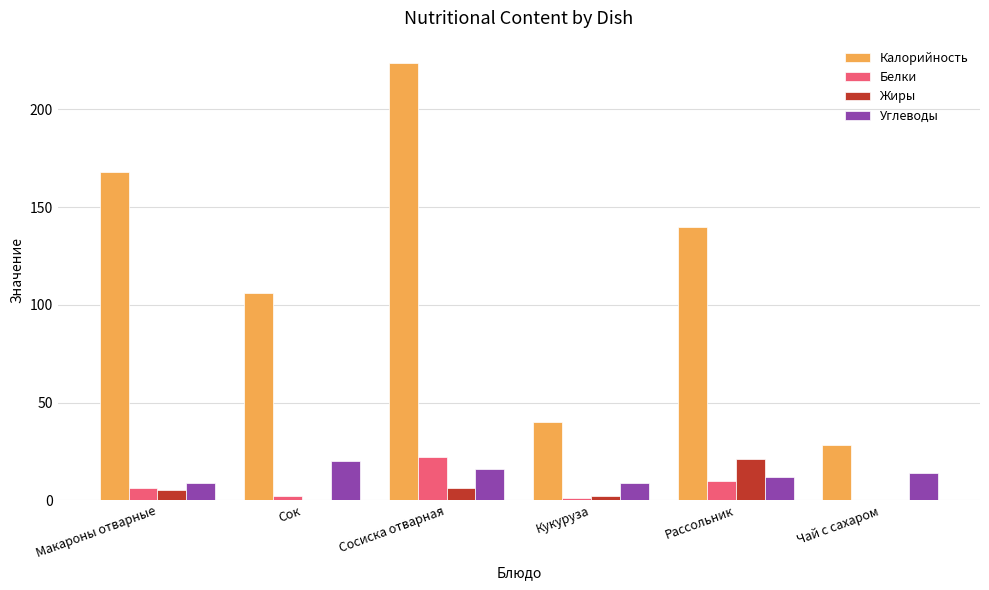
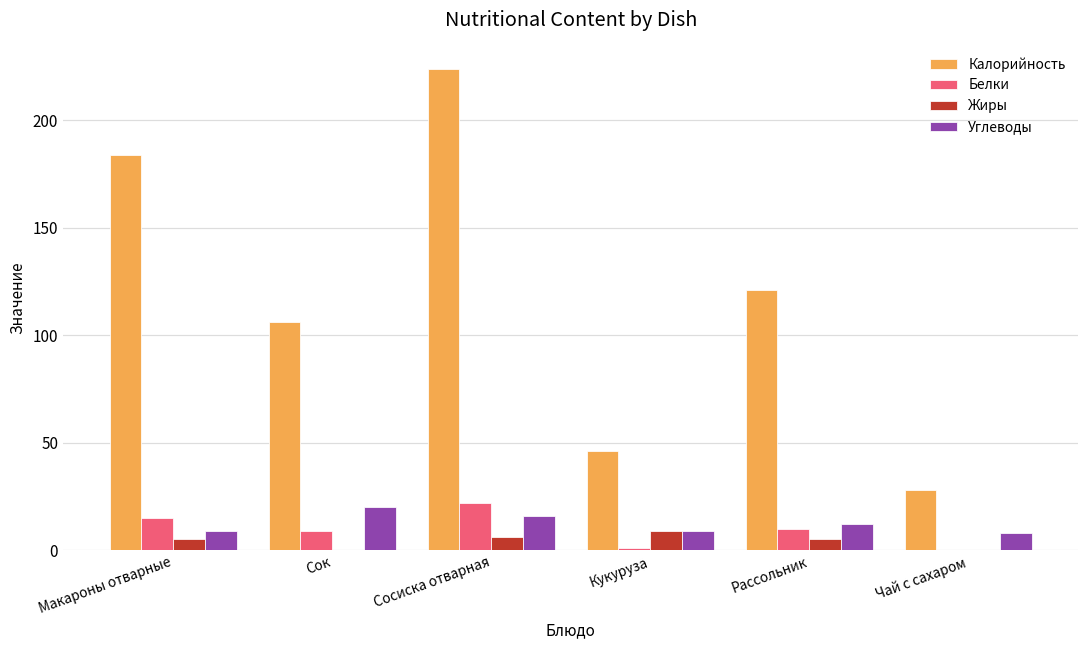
  {
    "Калорийность": {
-     "Макароны отварные": 168,
+     "Макароны отварные": 184,
      "Сок": 106,
      "Сосиска отварная": 224,
-     "Кукуруза": 40,
-     "Рассольник": 140,
+     "Кукуруза": 46,
+     "Рассольник": 121,
      "Чай с сахаром": 28
    },
    "Белки": {
-     "Макароны отварные": 6,
-     "Сок": 2,
+     "Макароны отварные": 15,
+     "Сок": 9,
      "Сосиска отварная": 22,
      "Рассольник": 10,
      "Чай с сахаром": 0
    },
    "Жиры": {
      "Макароны отварные": 5,
      "Сок": 0,
      "Сосиска отварная": 6,
-     "Кукуруза": 2,
-     "Рассольник": 21,
+     "Кукуруза": 9,
+     "Рассольник": 5,
      "Чай с сахаром": 0
    },
    "Углеводы": {
      "Макароны отварные": 9,
      "Сок": 20,
      "Сосиска отварная": 16,
      "Кукуруза": 9,
      "Рассольник": 12,
-     "Чай с сахаром": 14
+     "Чай с сахаром": 8
    }
  }
